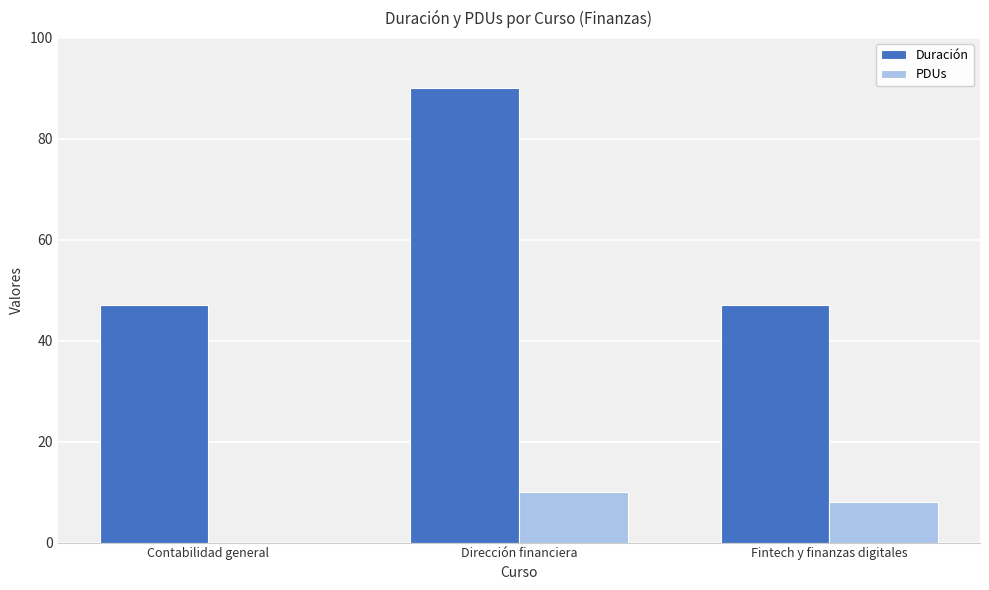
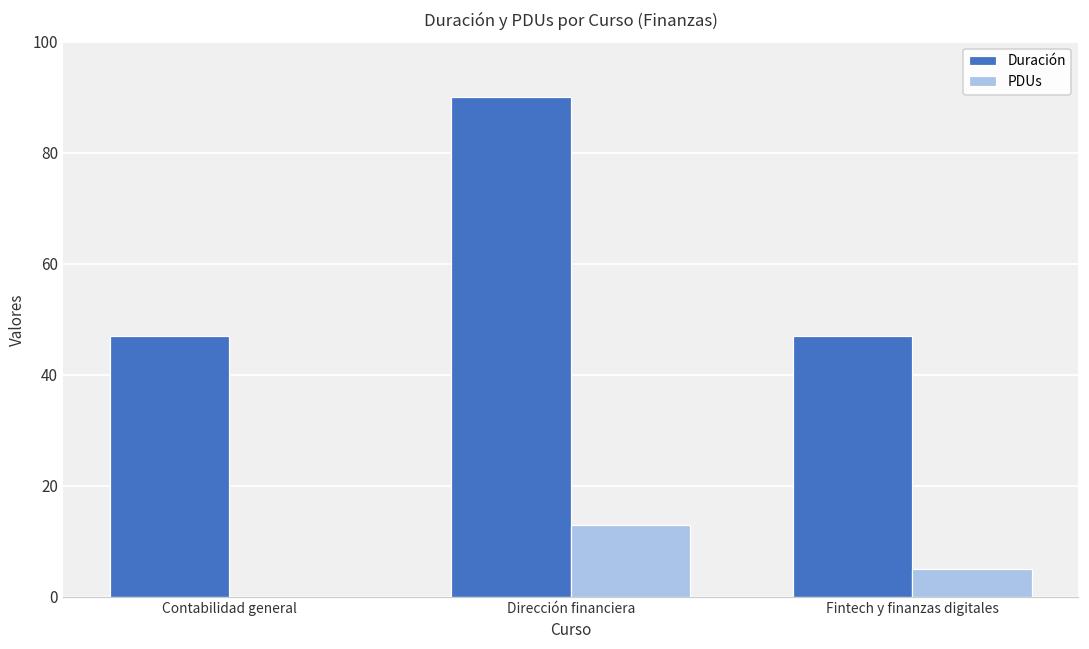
  {
    "Duración": {
      "Contabilidad general": 47,
      "Dirección financiera": 90,
      "Fintech y finanzas digitales": 47
    },
    "PDUs": {
      "Contabilidad general": 0,
-     "Dirección financiera": 10,
-     "Fintech y finanzas digitales": 8
+     "Dirección financiera": 13,
+     "Fintech y finanzas digitales": 5
    }
  }
